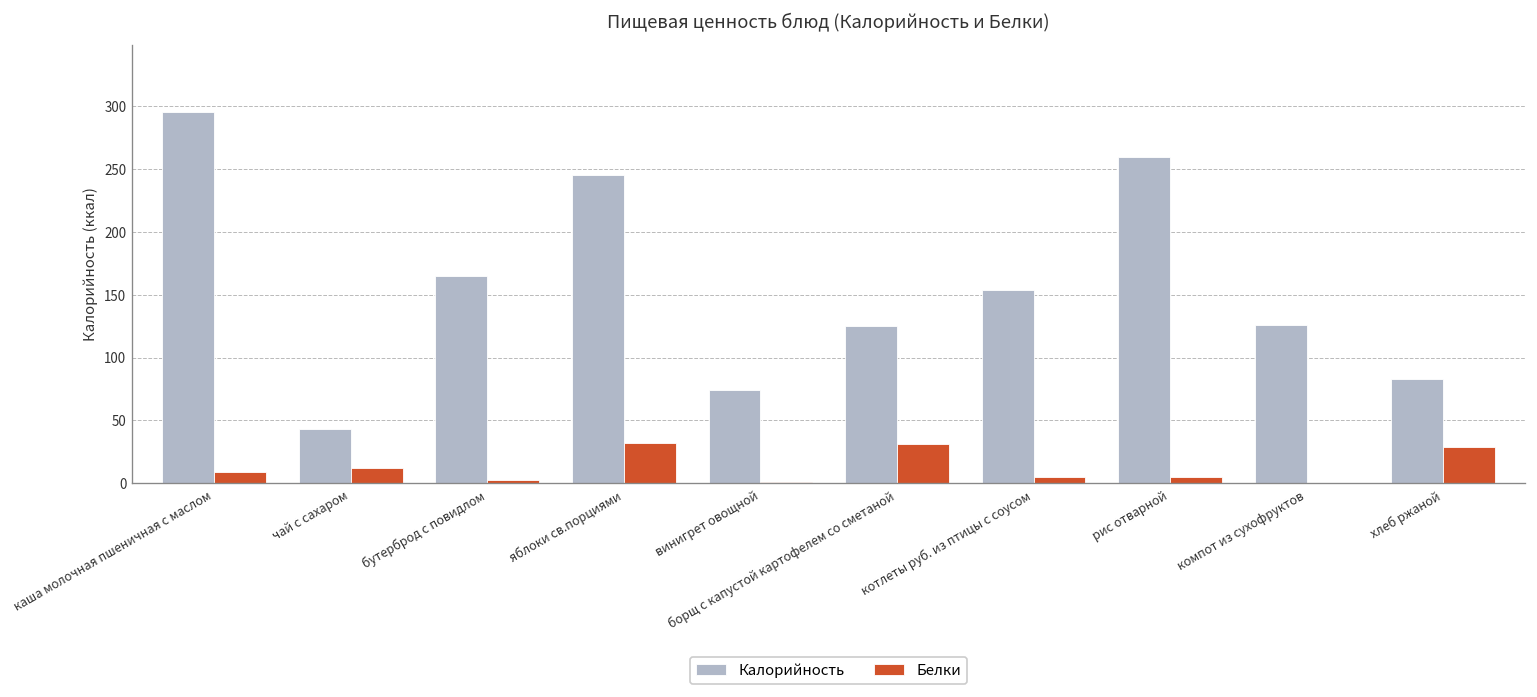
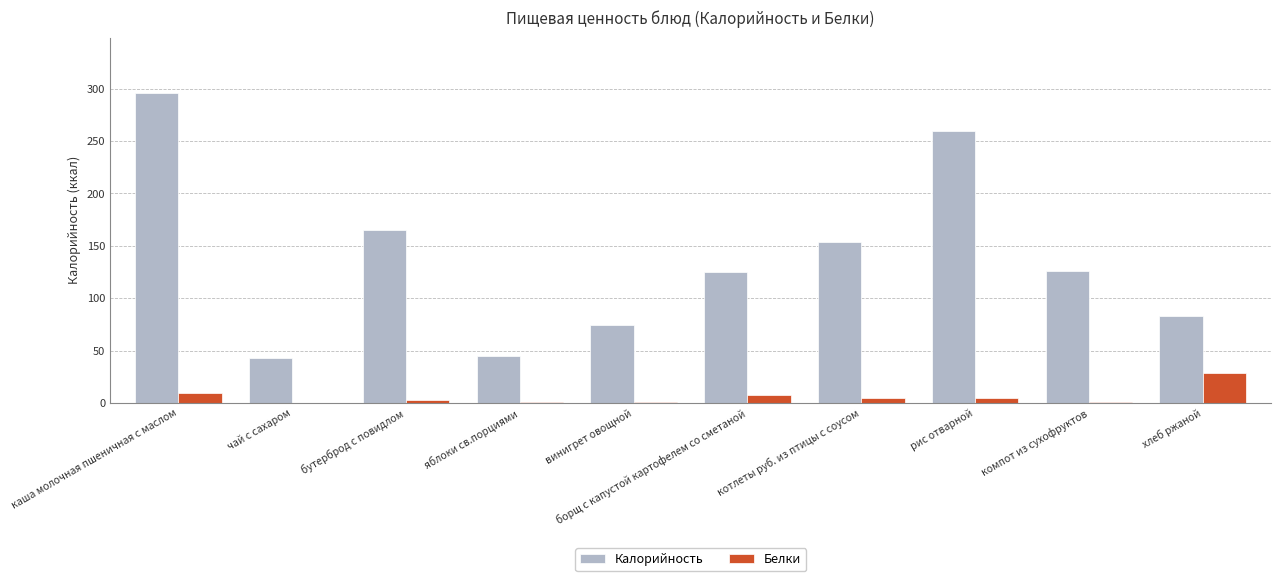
  {
    "Калорийность": {
      "каша молочная пшеничная с маслом": 296,
      "чай с сахаром": 43,
      "бутерброд с повидлом": 165,
-     "яблоки св.порциями": 246,
+     "яблоки св.порциями": 45,
      "винигрет овощной": 75,
      "борщ с капустой картофелем со сметаной": 125,
      "котлеты руб. из птицы с соусом": 154,
      "рис отварной": 259,
      "компот из сухофруктов": 126,
      "хлеб ржаной": 83
    },
    "Белки": {
      "каша молочная пшеничная с маслом": 9,
-     "чай с сахаром": 12,
-     "яблоки св.порциями": 32,
-     "борщ с капустой картофелем со сметаной": 32,
+     "чай с сахаром": 0,
+     "яблоки св.порциями": 0,
+     "борщ с капустой картофелем со сметаной": 8,
      "котлеты руб. из птицы с соусом": 5,
      "рис отварной": 5,
      "хлеб ржаной": 29
    }
  }
